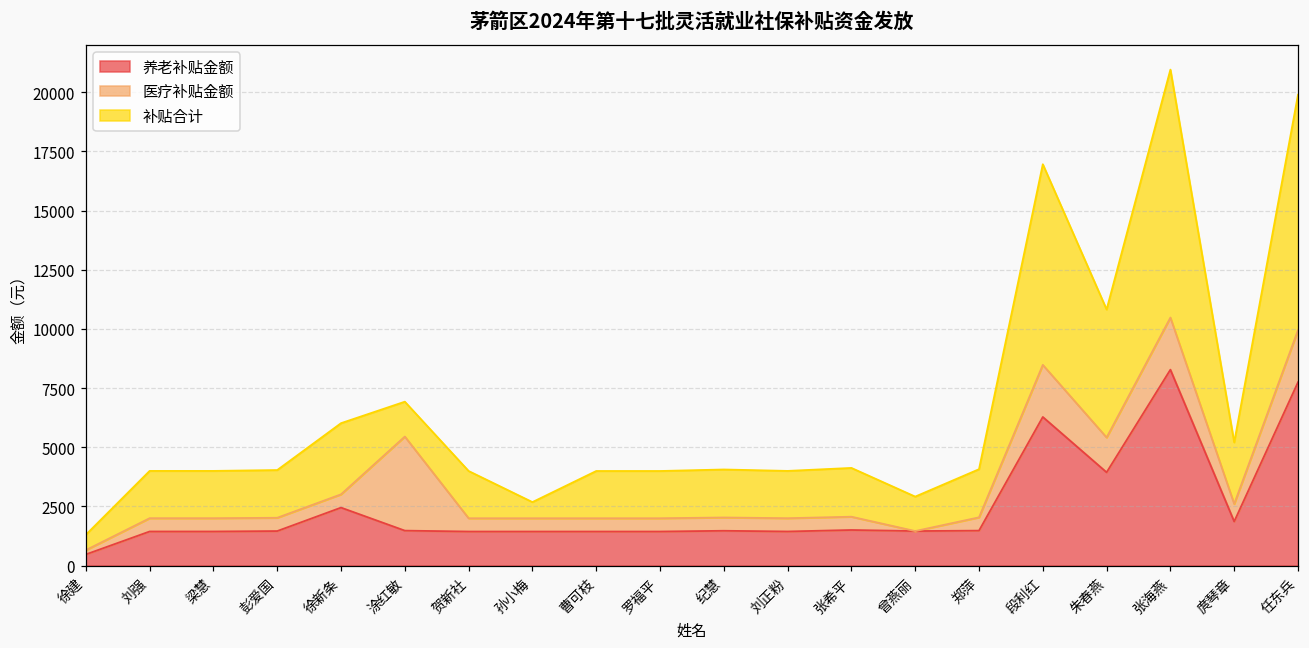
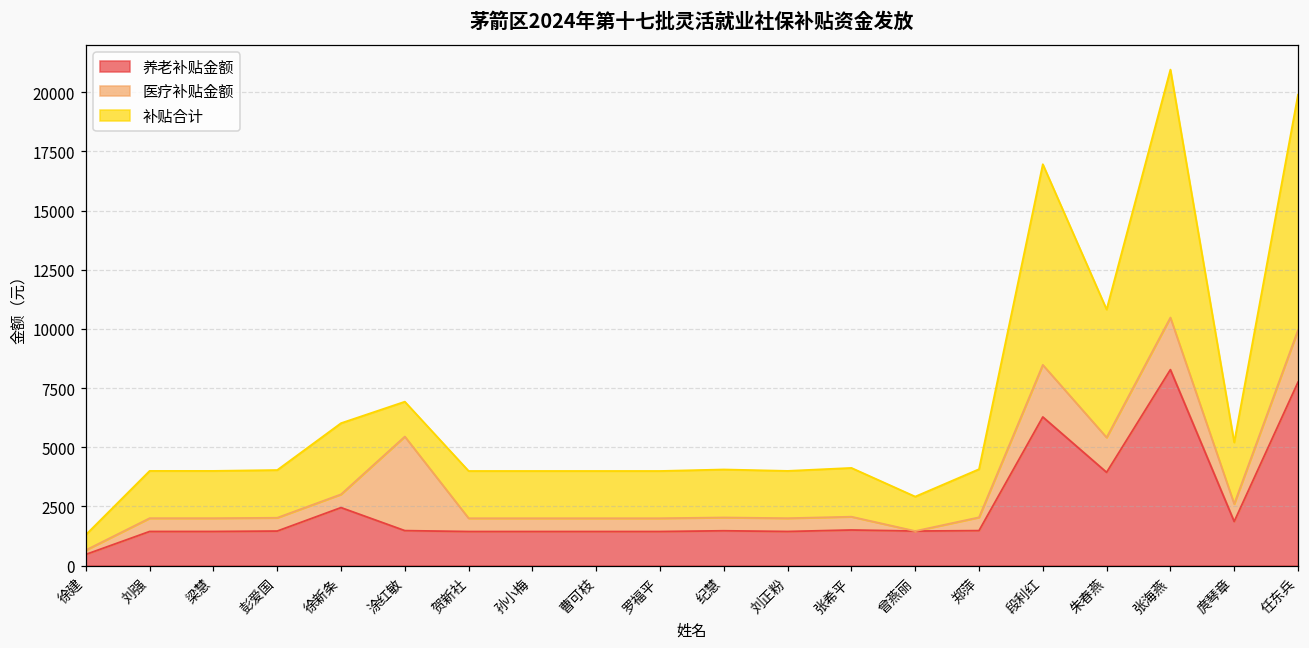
  {
    "养老补贴金额": {
      "徐建": 500,
      "刘强": 1400,
      "梁慧": 1400,
      "彭爱国": 1500,
      "徐新条": 2400,
      "涂红敏": 1500,
      "贺新社": 1400,
      "孙小梅": 1400,
      "曹可枝": 1400,
      "罗福平": 1400,
      "纪慧": 1500,
      "刘正粉": 1400,
      "张希平": 1500,
      "郑萍": 1500,
      "段利红": 6300,
      "朱春燕": 3900,
      "张海燕": 8300,
      "庹琴章": 1900,
      "任东兵": 7700
    },
    "医疗补贴金额": {
      "徐建": 200,
      "刘强": 600,
      "梁慧": 600,
      "彭爱国": 600,
      "徐新条": 600,
      "涂红敏": 4000,
      "贺新社": 600,
      "孙小梅": 600,
      "曹可枝": 600,
      "罗福平": 600,
      "纪慧": 600,
      "刘正粉": 600,
      "张希平": 600,
      "郑萍": 600,
      "段利红": 2200,
      "朱春燕": 1500,
      "张海燕": 2200,
      "庹琴章": 700,
      "任东兵": 2200
    },
    "补贴合计": {
      "徐建": 700,
      "刘强": 2000,
      "梁慧": 2000,
      "彭爱国": 2000,
      "徐新条": 3000,
      "涂红敏": 1500,
      "贺新社": 2000,
-     "孙小梅": 700,
+     "孙小梅": 2000,
      "曹可枝": 2000,
      "罗福平": 2000,
      "纪慧": 2000,
      "刘正粉": 2000,
      "张希平": 2100,
      "曾燕丽": 1500,
      "郑萍": 2000,
      "段利红": 8500,
      "朱春燕": 5400,
      "张海燕": 10500,
      "庹琴章": 2600,
      "任东兵": 9900
    }
  }
